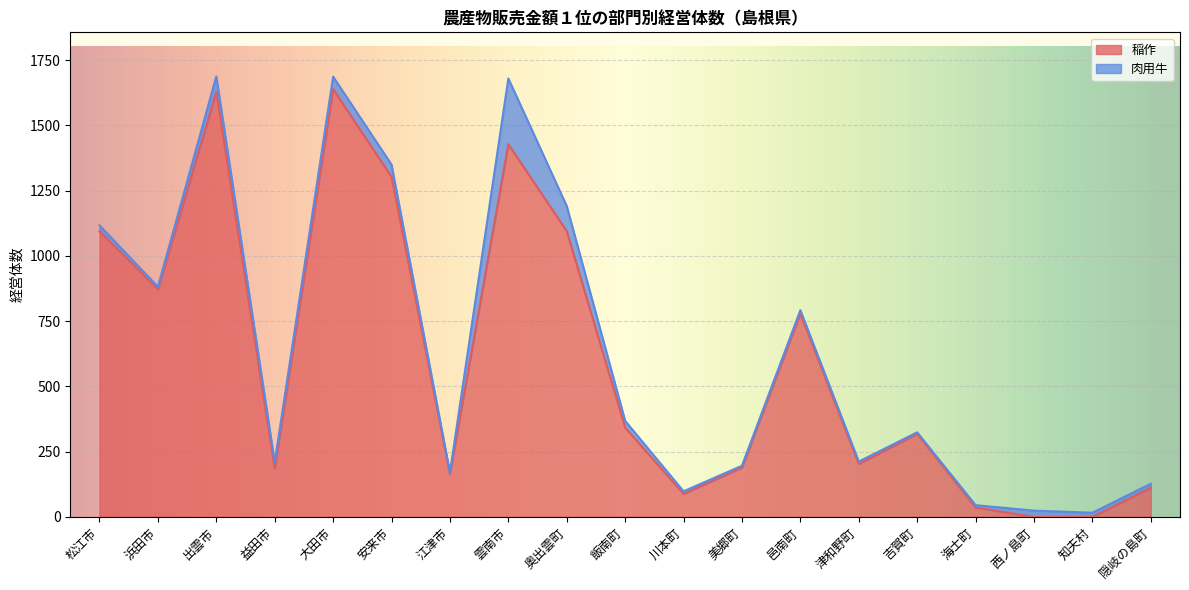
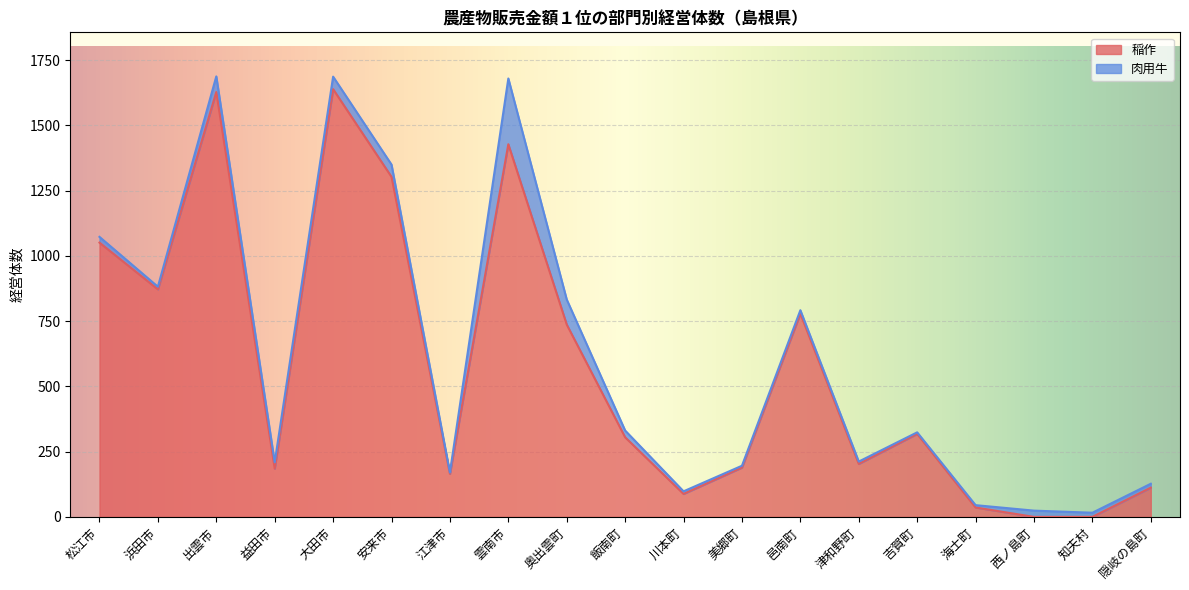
  {
    "稲作": {
-     "松江市": 1100,
+     "松江市": 1050,
      "浜田市": 870,
      "出雲市": 1630,
      "益田市": 190,
      "大田市": 1640,
      "安来市": 1300,
      "雲南市": 1430,
-     "奥出雲町": 1100,
-     "飯南町": 340,
+     "奥出雲町": 740,
+     "飯南町": 310,
      "川本町": 90,
      "邑南町": 780,
      "西ノ島町": 0,
      "知夫村": 0,
      "隠岐の島町": 110
    },
    "肉用牛": {
      "松江市": 20,
      "浜田市": 10,
      "出雲市": 60,
      "益田市": 20,
      "大田市": 50,
      "安来市": 50,
      "雲南市": 250,
      "奥出雲町": 100,
      "飯南町": 30,
      "川本町": 10,
      "邑南町": 10,
      "西ノ島町": 20,
      "知夫村": 20,
      "隠岐の島町": 20
    }
  }
